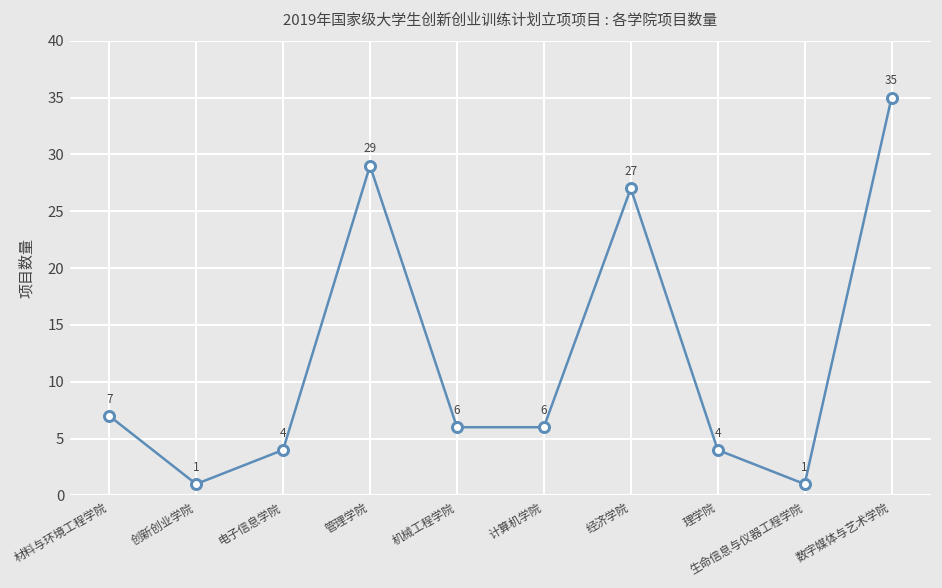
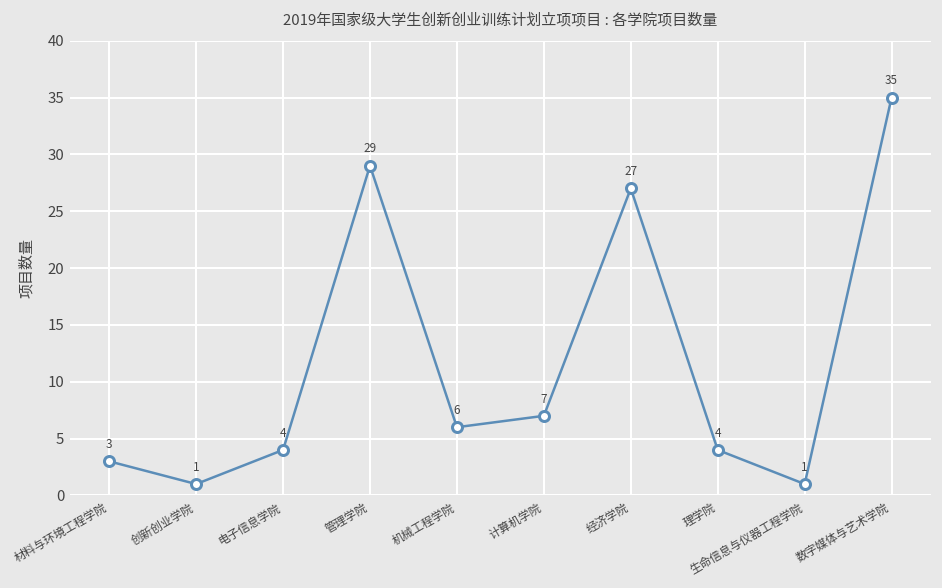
  {
-   "材料与环境工程学院": 7,
+   "材料与环境工程学院": 3,
    "创新创业学院": 1,
    "电子信息学院": 4,
    "管理学院": 29,
    "机械工程学院": 6,
-   "计算机学院": 6,
+   "计算机学院": 7,
    "经济学院": 27,
    "理学院": 4,
    "生命信息与仪器工程学院": 1,
    "数字媒体与艺术学院": 35
  }
